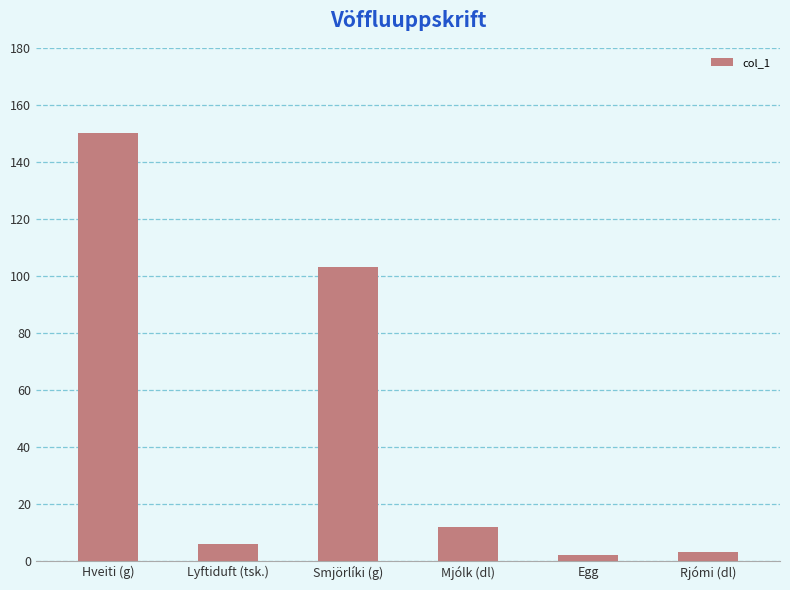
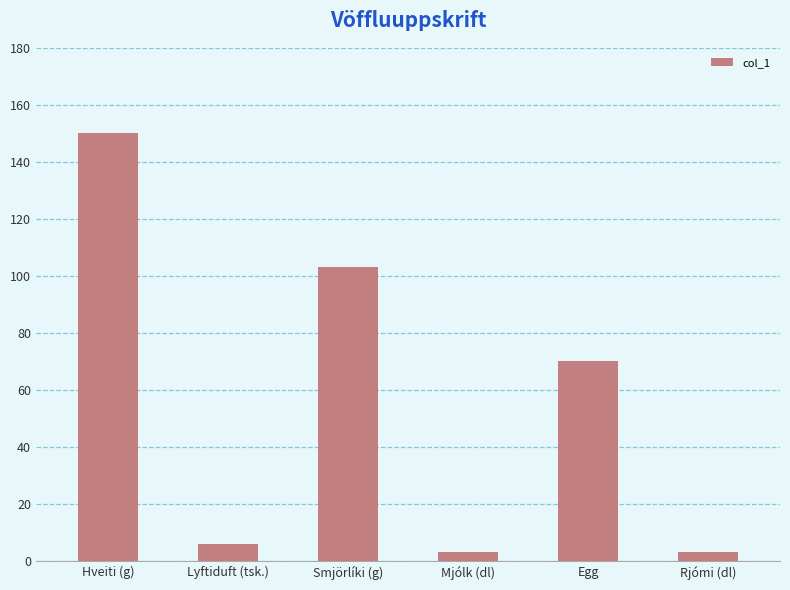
  {
    "Hveiti (g)": 150,
    "Lyftiduft (tsk.)": 6,
    "Smjörlíki (g)": 103,
-   "Mjólk (dl)": 12,
-   "Egg": 2,
+   "Mjólk (dl)": 3,
+   "Egg": 70,
    "Rjómi (dl)": 3
  }
